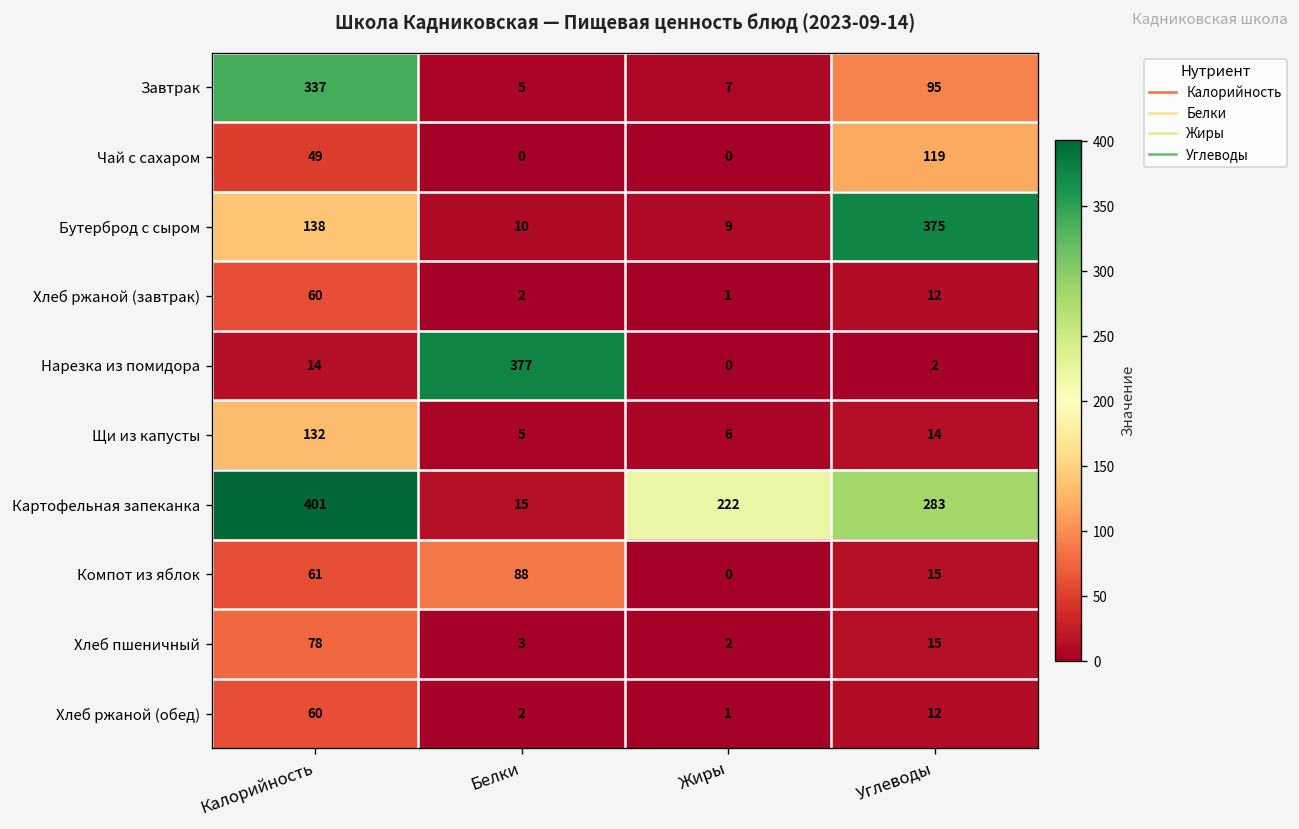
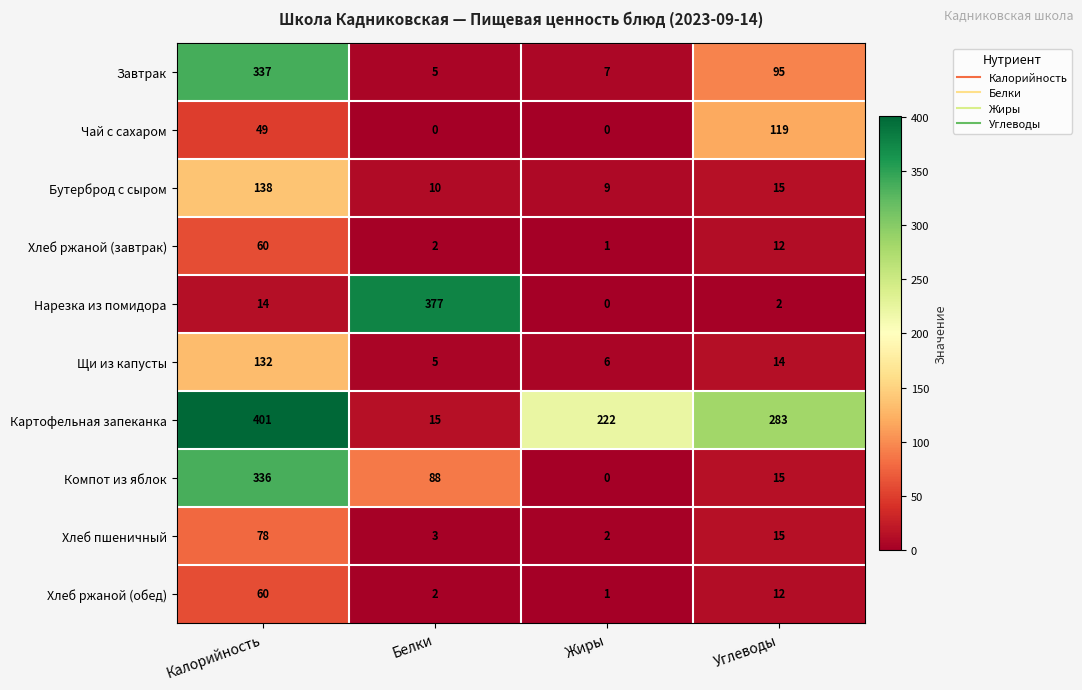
  {
    "Завтрак": {
      "Калорийность": 337,
      "Белки": 5,
      "Жиры": 7,
      "Углеводы": 95
    },
    "Чай с сахаром": {
      "Калорийность": 49,
      "Белки": 0,
      "Жиры": 0,
      "Углеводы": 119
    },
    "Бутерброд с сыром": {
      "Калорийность": 138,
      "Белки": 10,
      "Жиры": 9,
-     "Углеводы": 375
+     "Углеводы": 15
    },
    "Хлеб ржаной (завтрак)": {
      "Калорийность": 60,
      "Белки": 2,
      "Жиры": 1,
      "Углеводы": 12
    },
    "Нарезка из помидора": {
      "Калорийность": 14,
      "Белки": 377,
      "Жиры": 0,
      "Углеводы": 2
    },
    "Щи из капусты": {
      "Калорийность": 132,
      "Белки": 5,
      "Жиры": 6,
      "Углеводы": 14
    },
    "Картофельная запеканка": {
      "Калорийность": 401,
      "Белки": 15,
      "Жиры": 222,
      "Углеводы": 283
    },
    "Компот из яблок": {
-     "Калорийность": 61,
+     "Калорийность": 336,
      "Белки": 88,
      "Жиры": 0,
      "Углеводы": 15
    },
    "Хлеб пшеничный": {
      "Калорийность": 78,
      "Белки": 3,
      "Жиры": 2,
      "Углеводы": 15
    },
    "Хлеб ржаной (обед)": {
      "Калорийность": 60,
      "Белки": 2,
      "Жиры": 1,
      "Углеводы": 12
    }
  }
